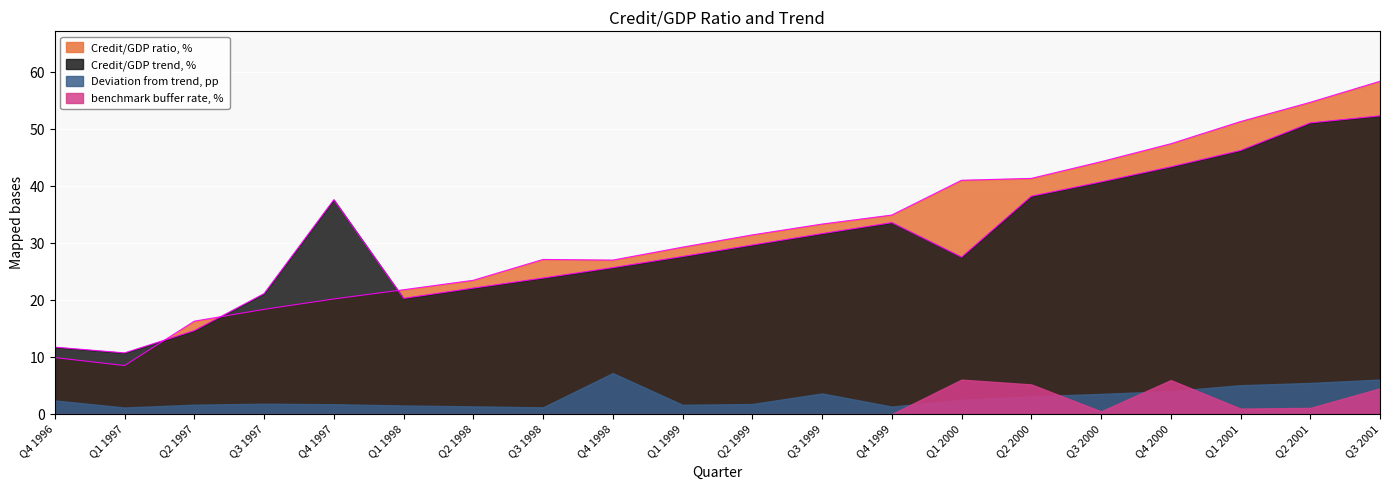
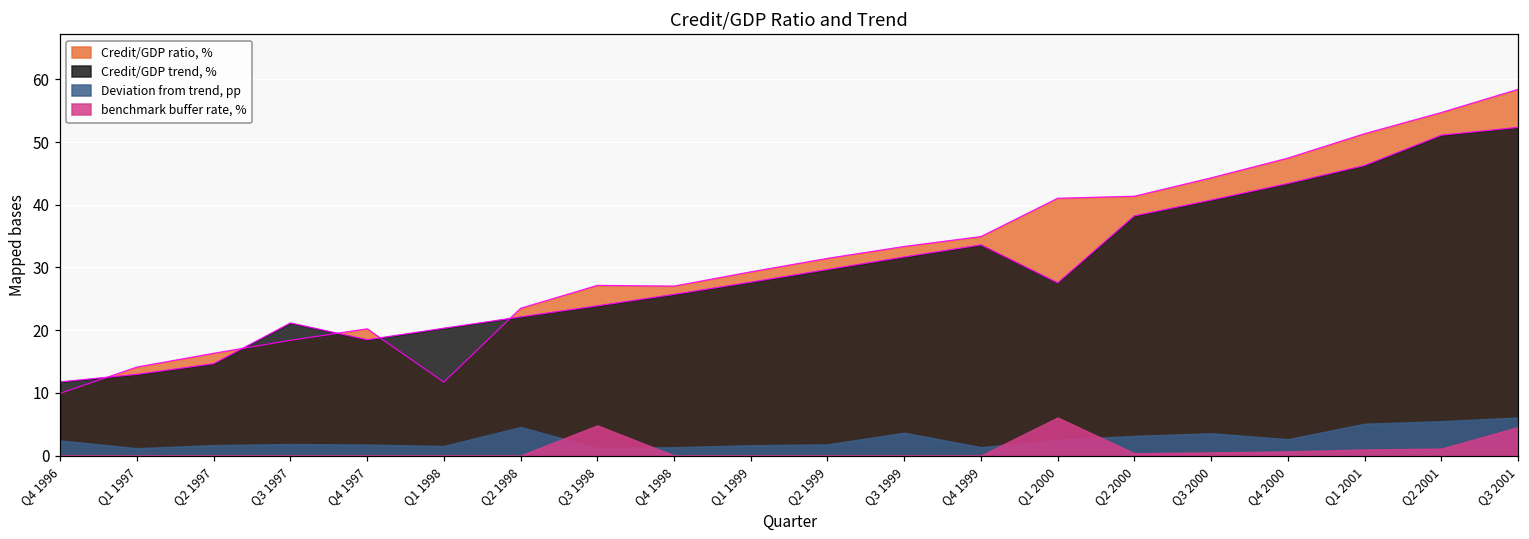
  {
    "Credit/GDP ratio, %": {
      "Q4 1996": 10,
-     "Q1 1997": 9,
+     "Q1 1997": 14,
      "Q2 1997": 16,
      "Q3 1997": 18,
      "Q4 1997": 20,
-     "Q1 1998": 22,
+     "Q1 1998": 12,
      "Q2 1998": 23,
      "Q3 1998": 27,
      "Q4 1998": 27,
      "Q1 1999": 29,
      "Q2 1999": 31,
      "Q3 1999": 33,
      "Q4 1999": 35,
      "Q1 2000": 41,
      "Q2 2000": 41,
      "Q3 2000": 44,
      "Q4 2000": 47,
      "Q1 2001": 51,
      "Q2 2001": 55,
      "Q3 2001": 58
    },
    "Credit/GDP trend, %": {
      "Q4 1996": 12,
-     "Q1 1997": 11,
+     "Q1 1997": 13,
      "Q2 1997": 15,
      "Q3 1997": 21,
-     "Q4 1997": 38,
+     "Q4 1997": 18,
      "Q1 1998": 20,
      "Q2 1998": 22,
      "Q3 1998": 24,
      "Q4 1998": 26,
      "Q1 1999": 28,
      "Q2 1999": 30,
      "Q3 1999": 32,
      "Q4 1999": 34,
      "Q1 2000": 28,
      "Q2 2000": 38,
      "Q3 2000": 41,
      "Q4 2000": 43,
      "Q1 2001": 46,
      "Q2 2001": 51,
      "Q3 2001": 52
    },
    "Deviation from trend, pp": {
      "Q4 1996": 2,
      "Q1 1997": 1,
      "Q2 1997": 2,
      "Q3 1997": 2,
      "Q4 1997": 2,
      "Q1 1998": 2,
-     "Q2 1998": 1,
+     "Q2 1998": 5,
      "Q3 1998": 1,
-     "Q4 1998": 7,
+     "Q4 1998": 1,
      "Q1 1999": 2,
      "Q2 1999": 2,
      "Q3 1999": 4,
      "Q4 1999": 1,
      "Q1 2000": 3,
      "Q2 2000": 3,
      "Q3 2000": 4,
-     "Q4 2000": 4,
+     "Q4 2000": 3,
      "Q1 2001": 5,
      "Q2 2001": 5,
      "Q3 2001": 6
    },
    "benchmark buffer rate, %": {
      "Q4 1996": 0,
      "Q1 1997": 0,
      "Q2 1997": 0,
      "Q3 1997": 0,
      "Q4 1997": 0,
      "Q1 1998": 0,
      "Q2 1998": 0,
-     "Q3 1998": 0,
+     "Q3 1998": 5,
      "Q4 1998": 0,
      "Q1 1999": 0,
      "Q2 1999": 0,
      "Q3 1999": 0,
      "Q4 1999": 0,
      "Q1 2000": 6,
-     "Q2 2000": 5,
+     "Q2 2000": 0,
      "Q3 2000": 0,
-     "Q4 2000": 6,
+     "Q4 2000": 1,
      "Q1 2001": 1,
      "Q2 2001": 1,
      "Q3 2001": 5
    }
  }
